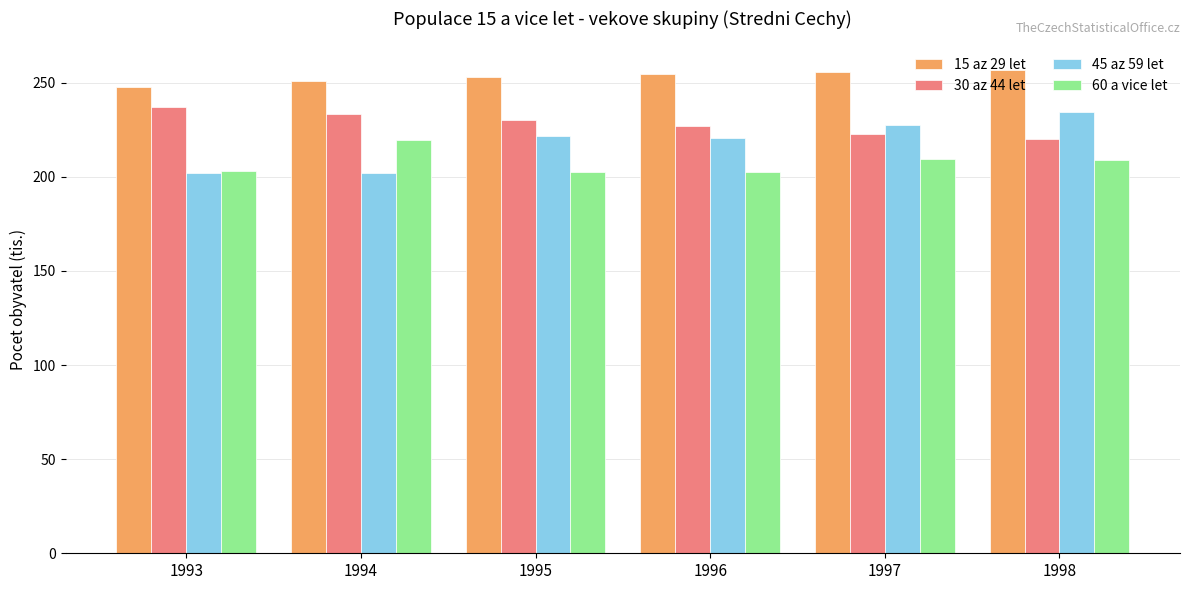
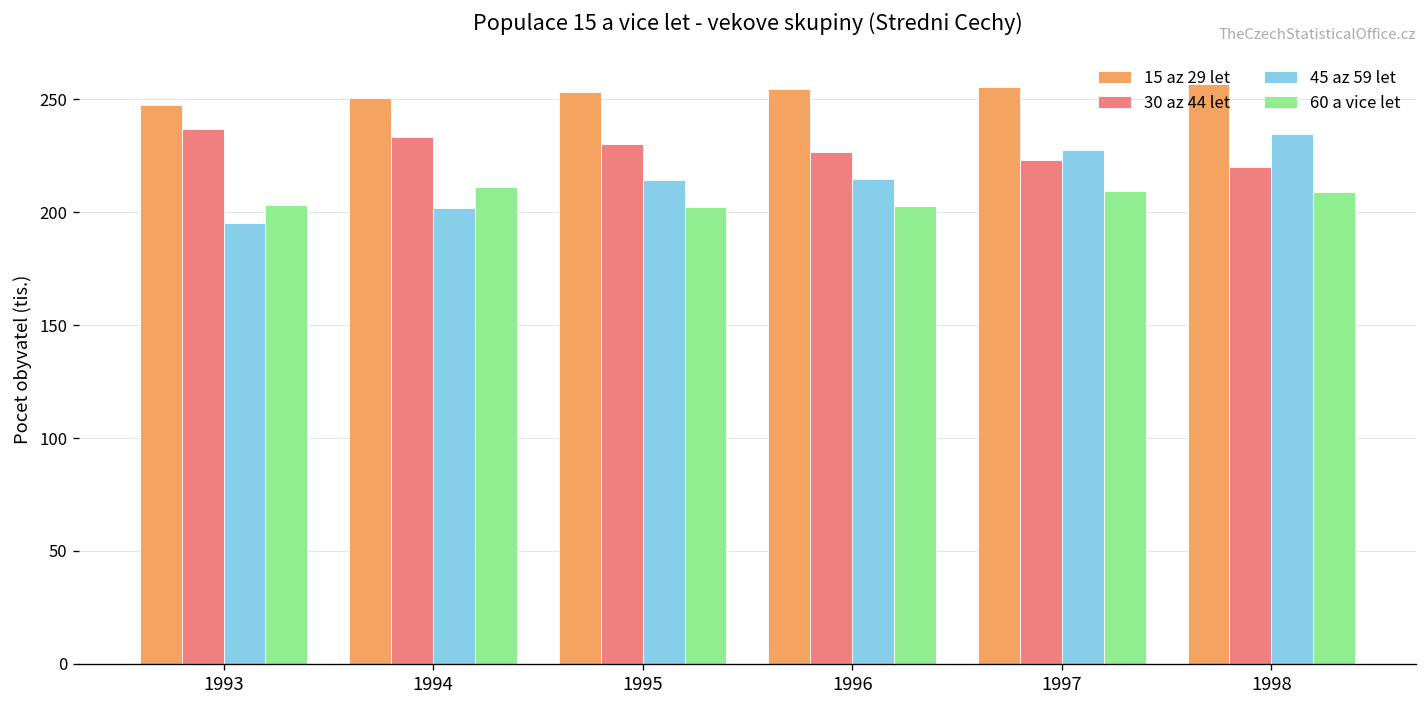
  {
    "45 az 59 let": {
-     "1993": 202,
+     "1993": 195,
      "1994": 202,
-     "1995": 222,
-     "1996": 221,
+     "1995": 214,
+     "1996": 215,
      "1997": 228,
      "1998": 235
    },
    "60 a vice let": {
      "1993": 203,
-     "1994": 220,
+     "1994": 211,
      "1995": 202,
      "1996": 203,
      "1997": 209,
      "1998": 209
    }
  }
